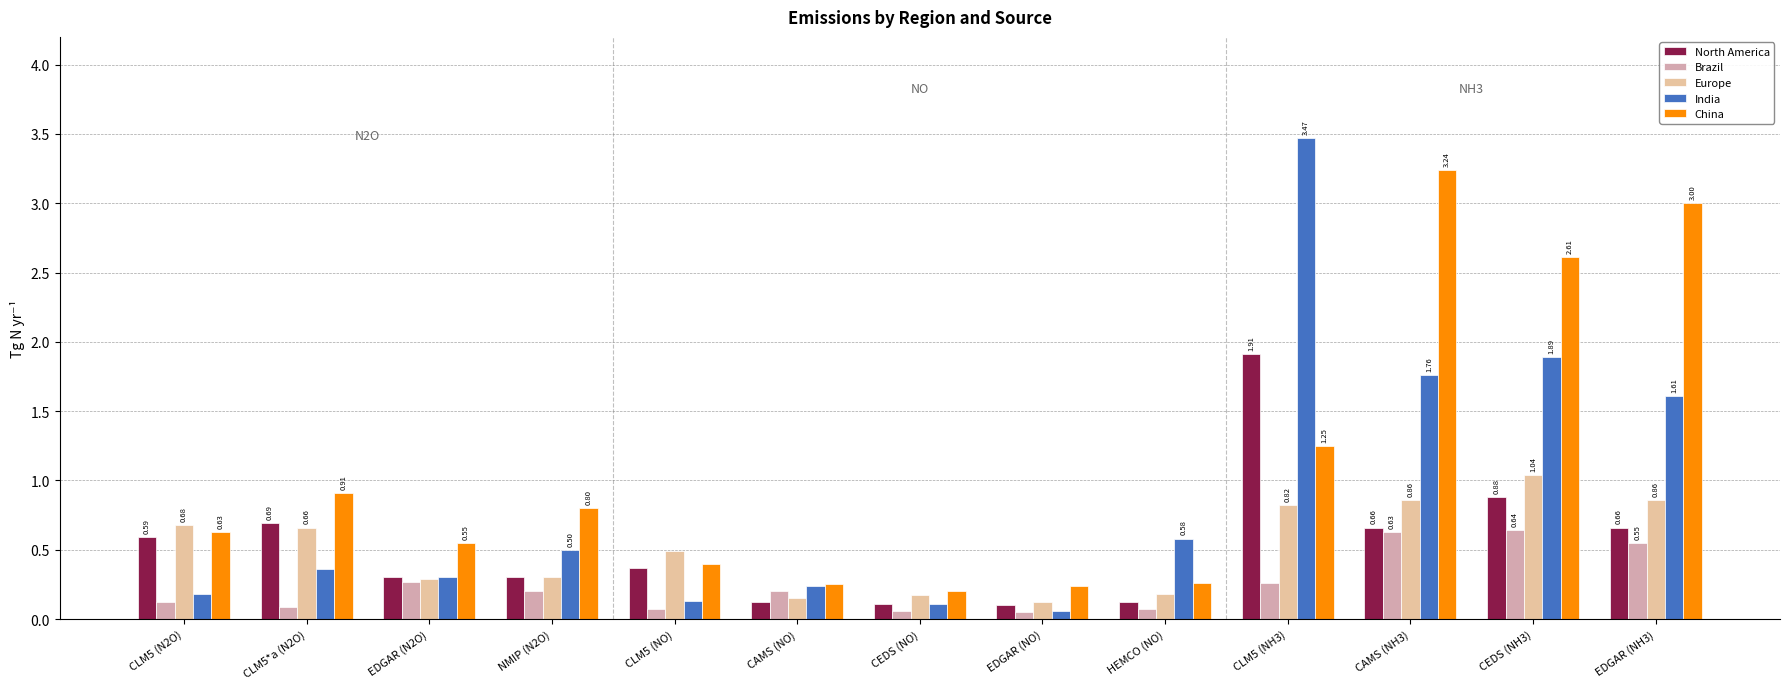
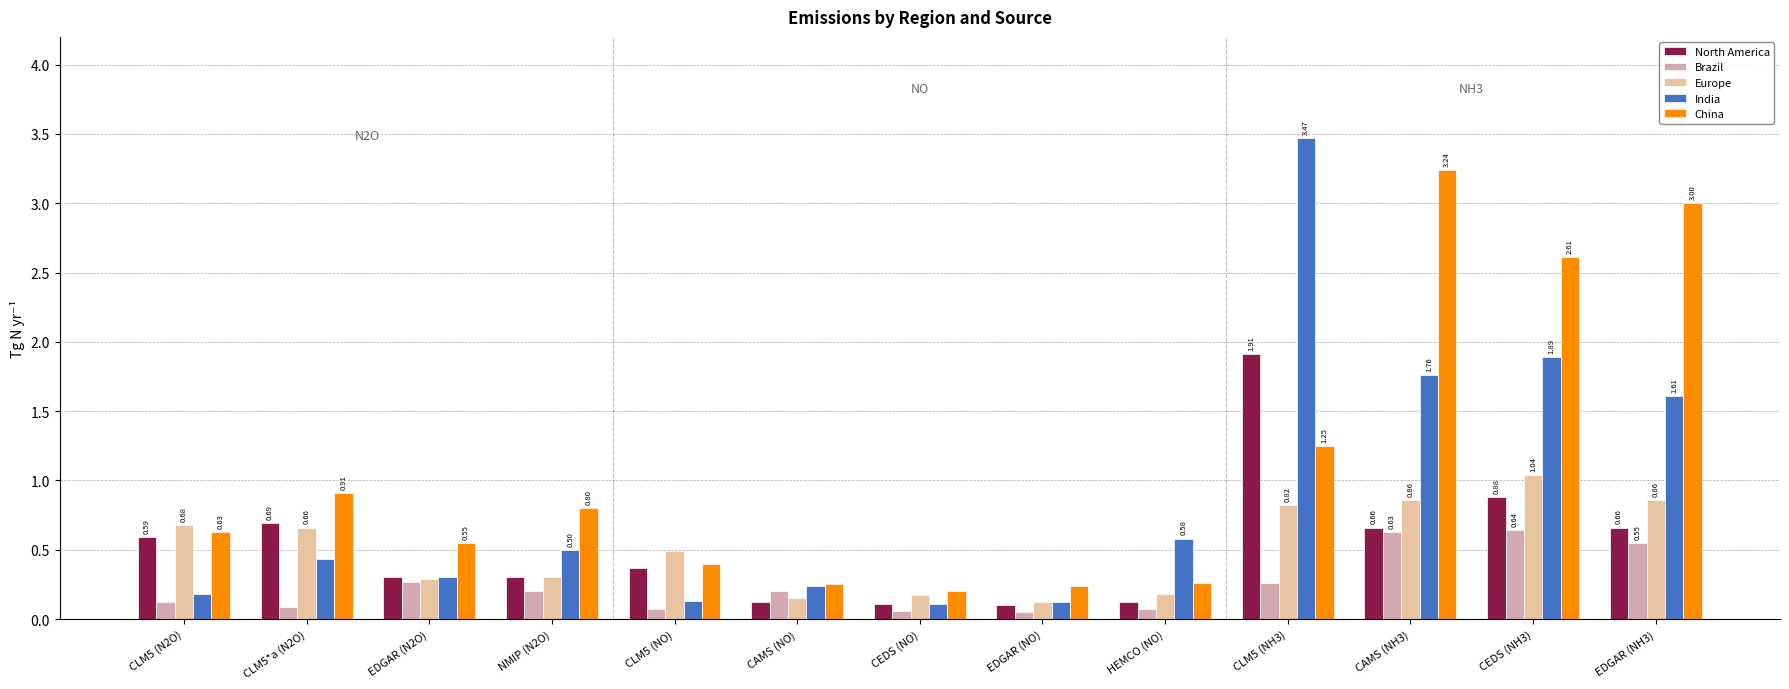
  {
    "North America": {
      "CLM5 (N2O)": 0.59,
      "CLM5*a (N2O)": 0.69,
      "CLM5 (NH3)": 1.91,
      "CAMS (NH3)": 0.66,
      "CEDS (NH3)": 0.88,
      "EDGAR (NH3)": 0.66
    },
    "India": {
      "CLM5 (N2O)": 0.18,
-     "CLM5*a (N2O)": 0.36,
+     "CLM5*a (N2O)": 0.43,
      "EDGAR (N2O)": 0.30,
      "CLM5 (NO)": 0.13,
      "CAMS (NO)": 0.24,
      "CEDS (NO)": 0.11,
-     "EDGAR (NO)": 0.06
+     "EDGAR (NO)": 0.12
    },
    "China": {
      "CLM5 (N2O)": 0.63,
      "CLM5*a (N2O)": 0.91,
      "EDGAR (N2O)": 0.55,
      "NMIP (N2O)": 0.80,
      "CLM5 (NH3)": 1.25,
      "CAMS (NH3)": 3.24,
      "CEDS (NH3)": 2.61,
      "EDGAR (NH3)": 3.00
    }
  }
